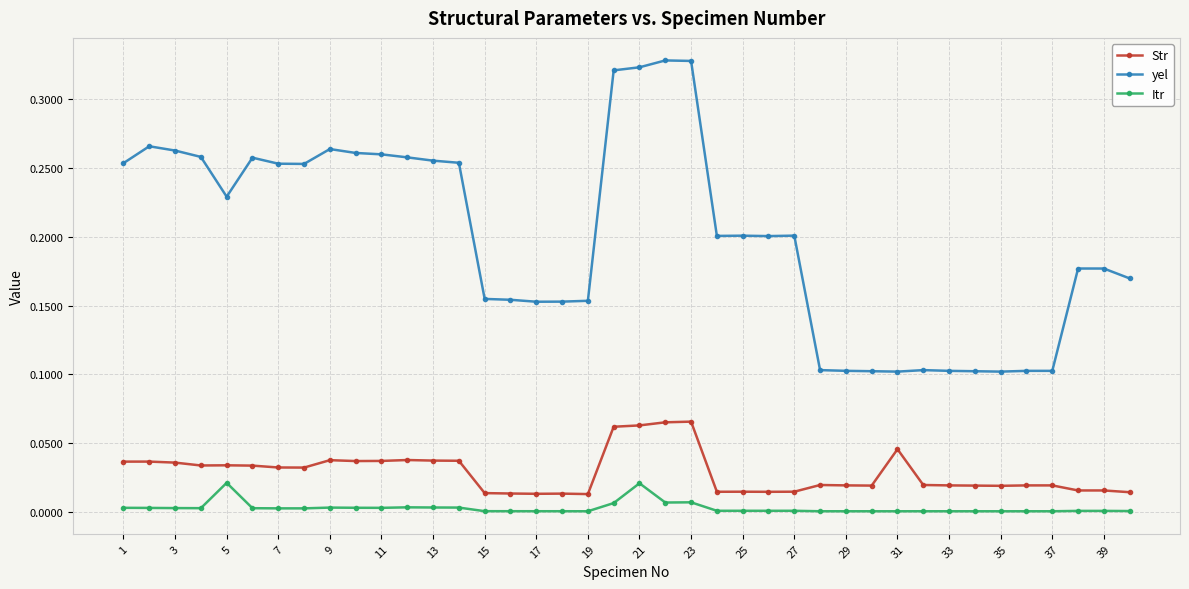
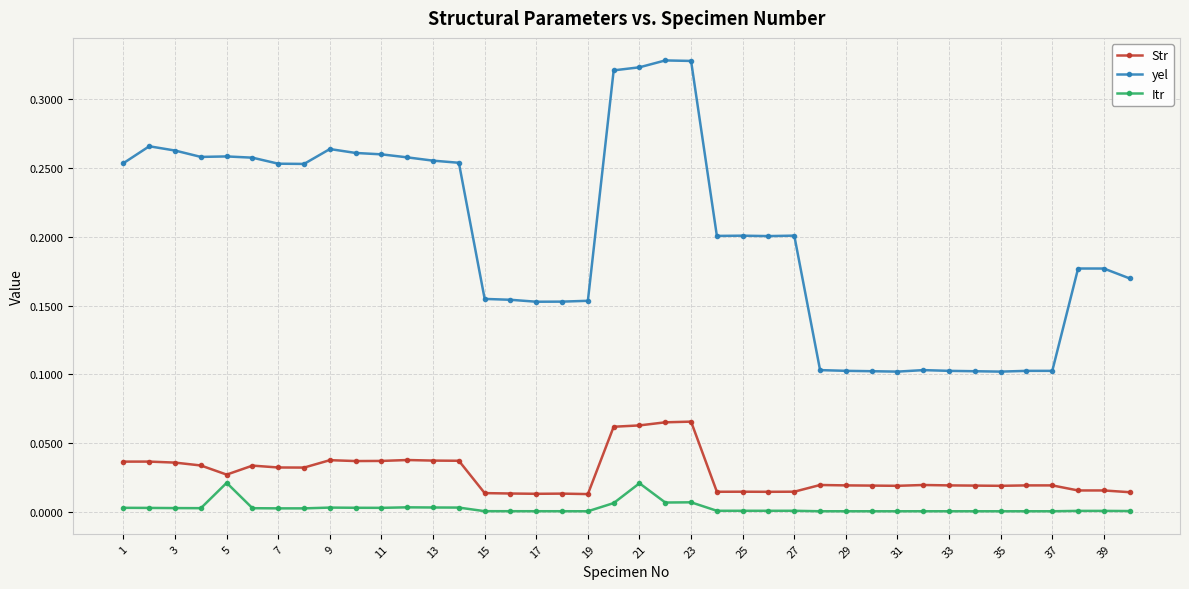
  {
    "Str": {
      "1": 0.037,
      "3": 0.036,
-     "5": 0.034,
+     "5": 0.027,
      "7": 0.032,
      "9": 0.038,
      "11": 0.037,
      "13": 0.037,
      "15": 0.014,
      "17": 0.013,
      "19": 0.013,
      "21": 0.063,
      "23": 0.066,
      "25": 0.015,
      "27": 0.015,
      "29": 0.019,
-     "31": 0.046,
+     "31": 0.019,
      "33": 0.019,
      "35": 0.019,
      "37": 0.019,
      "39": 0.016
    },
    "yel": {
      "1": 0.253,
      "3": 0.263,
-     "5": 0.229,
+     "5": 0.258,
      "7": 0.253,
      "9": 0.264,
      "11": 0.260,
      "13": 0.255,
      "15": 0.155,
      "17": 0.153,
      "19": 0.153,
      "21": 0.323,
      "23": 0.328,
      "25": 0.201,
      "27": 0.201,
      "29": 0.103,
      "31": 0.102,
      "33": 0.103,
      "35": 0.102,
      "37": 0.103,
      "39": 0.177
    },
    "Itr": {
      "1": 0.003,
      "3": 0.003,
      "5": 0.021,
      "7": 0.003,
      "9": 0.003,
      "11": 0.003,
      "13": 0.003,
      "15": 0.001,
      "17": 0.001,
      "19": 0.001,
      "21": 0.021,
      "23": 0.007,
      "25": 0.001,
      "27": 0.001,
      "29": 0.001,
      "31": 0.001,
      "33": 0.001,
      "35": 0.001,
      "37": 0.001,
      "39": 0.001
    }
  }
